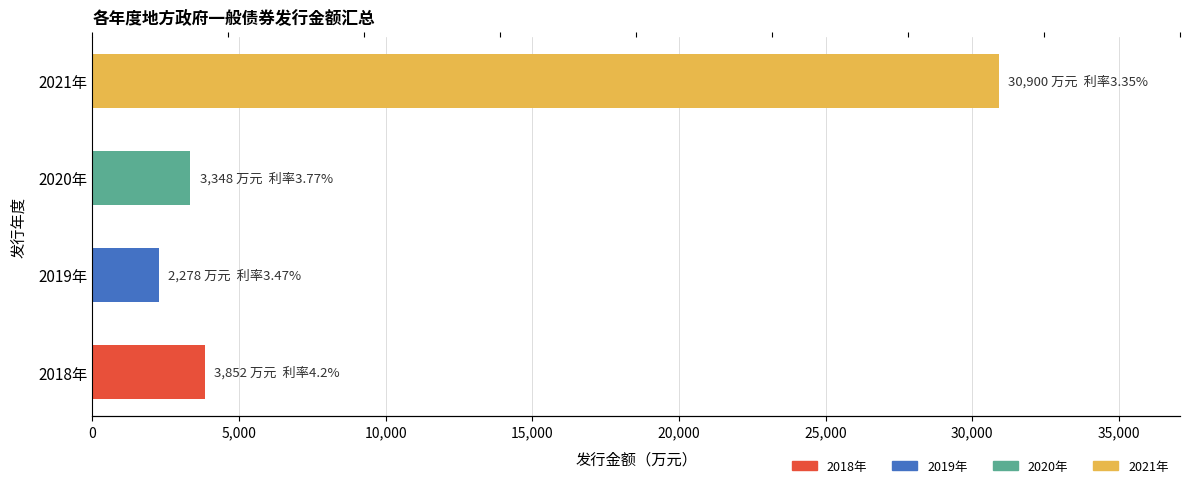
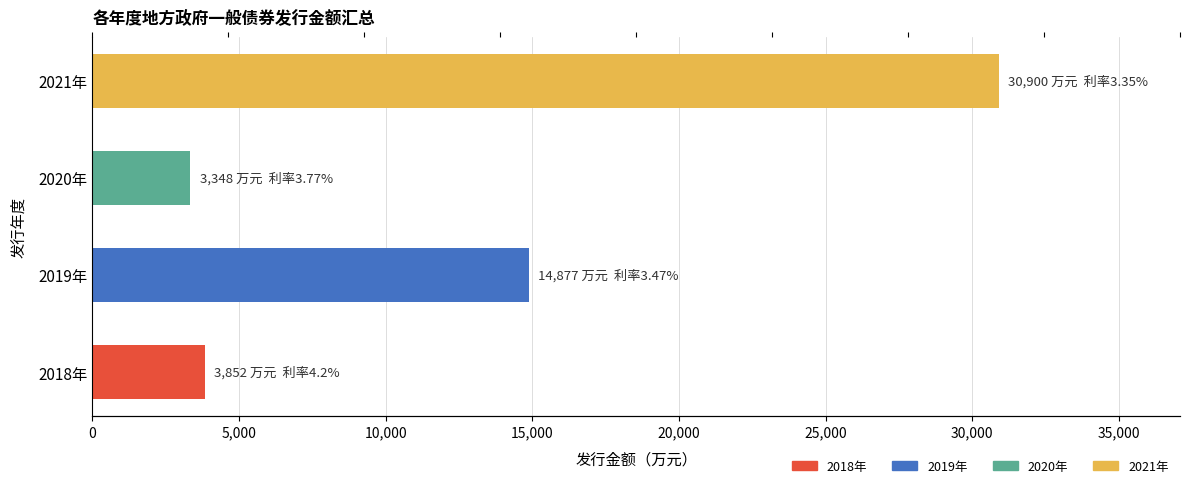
  {
    "2021年": "30,900",
    "2020年": "3,348",
-   "2019年": "2,278",
+   "2019年": "14,877",
    "2018年": "3,852"
  }
